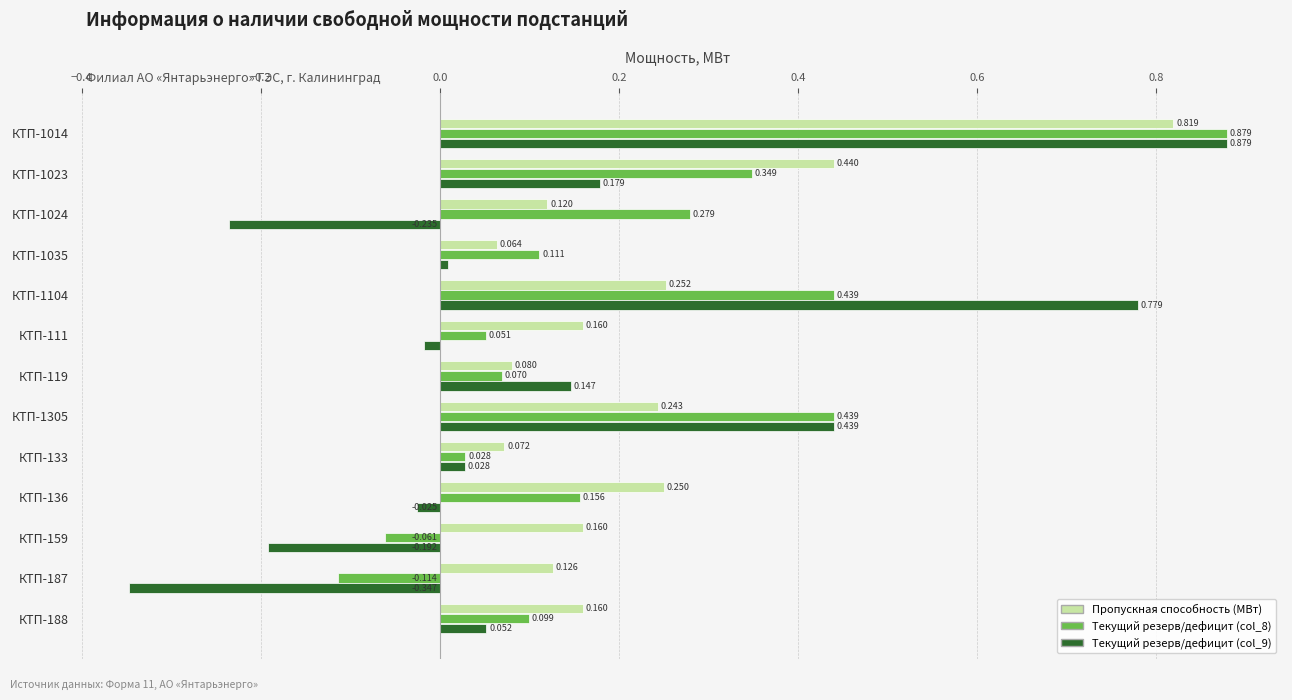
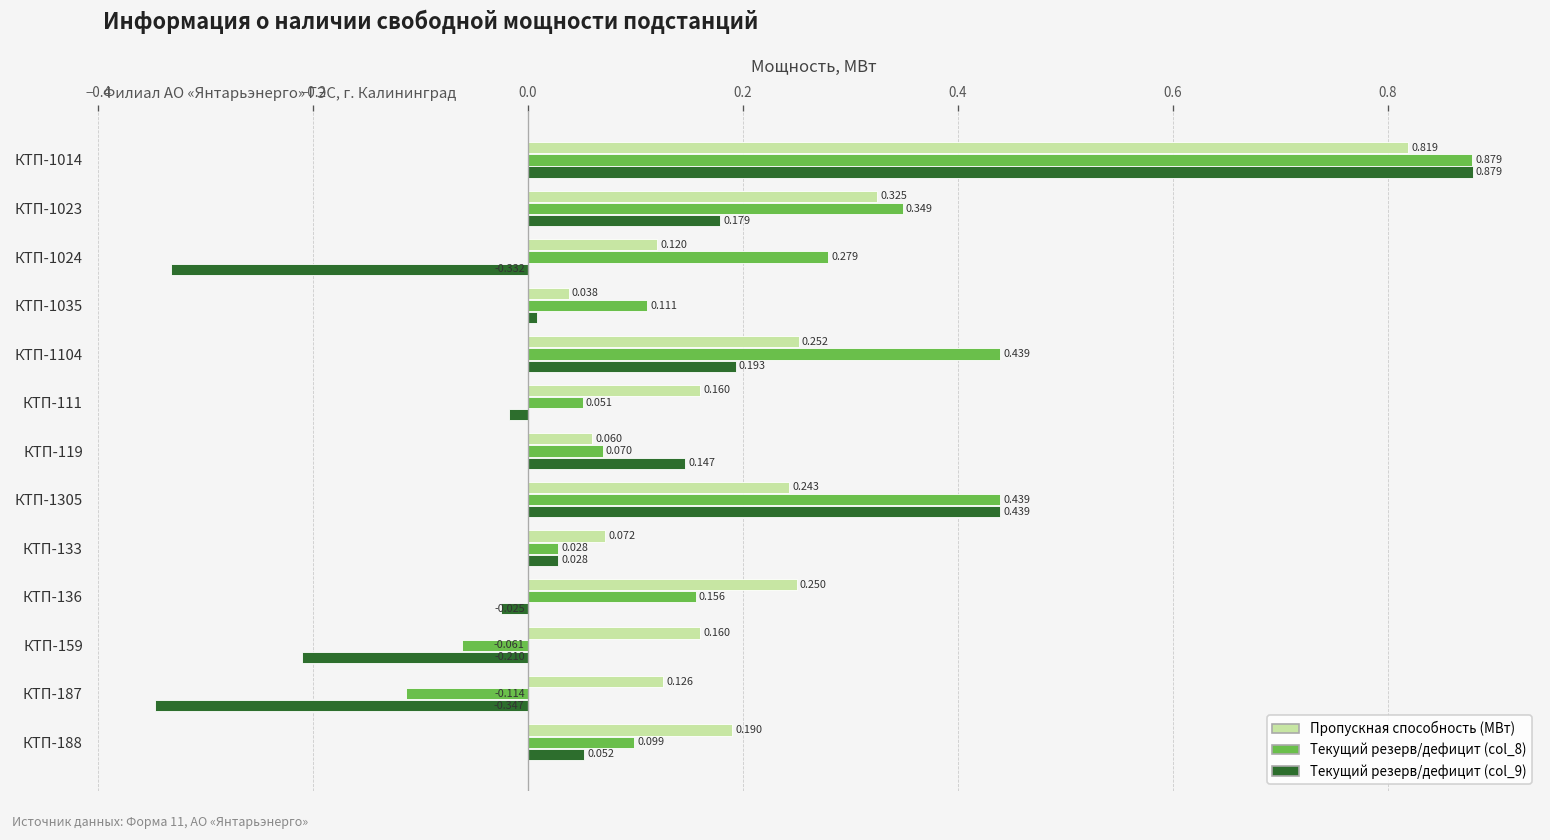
  {
    "Пропускная способность (МВт)": {
      "КТП-1014": 0.819,
-     "КТП-1023": 0.440,
+     "КТП-1023": 0.325,
      "КТП-1024": 0.120,
-     "КТП-1035": 0.064,
+     "КТП-1035": 0.038,
      "КТП-1104": 0.252,
      "КТП-111": 0.160,
-     "КТП-119": 0.080,
+     "КТП-119": 0.060,
      "КТП-1305": 0.243,
      "КТП-133": 0.072,
      "КТП-136": 0.250,
      "КТП-159": 0.160,
      "КТП-187": 0.126,
-     "КТП-188": 0.160
+     "КТП-188": 0.190
    },
    "Текущий резерв/дефицит (col_8)": {
      "КТП-1014": 0.879,
      "КТП-1023": 0.349,
      "КТП-1024": 0.279,
      "КТП-1035": 0.111,
      "КТП-1104": 0.439,
      "КТП-111": 0.051,
      "КТП-119": 0.070,
      "КТП-1305": 0.439,
      "КТП-133": 0.028,
      "КТП-136": 0.156,
      "КТП-159": -0.061,
      "КТП-187": -0.114,
      "КТП-188": 0.099
    },
    "Текущий резерв/дефицит (col_9)": {
      "КТП-1014": 0.879,
      "КТП-1023": 0.179,
-     "КТП-1024": -0.235,
-     "КТП-1104": 0.779,
+     "КТП-1024": -0.332,
+     "КТП-1104": 0.193,
      "КТП-119": 0.147,
      "КТП-1305": 0.439,
      "КТП-133": 0.028,
      "КТП-136": -0.025,
-     "КТП-159": -0.192,
+     "КТП-159": -0.210,
      "КТП-187": -0.347,
      "КТП-188": 0.052
    }
  }
